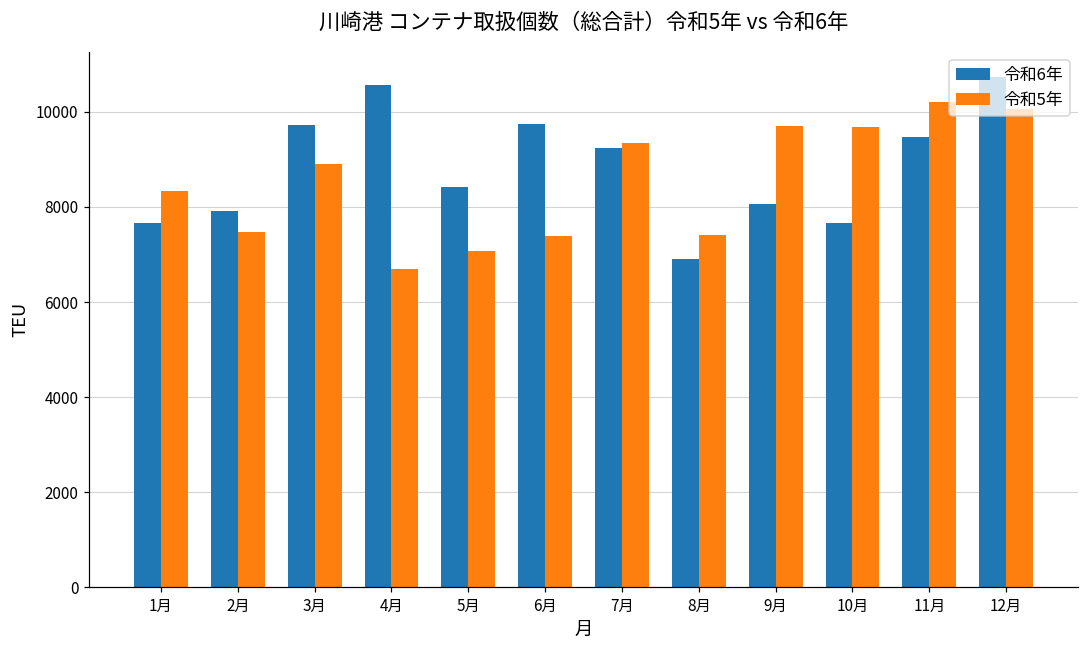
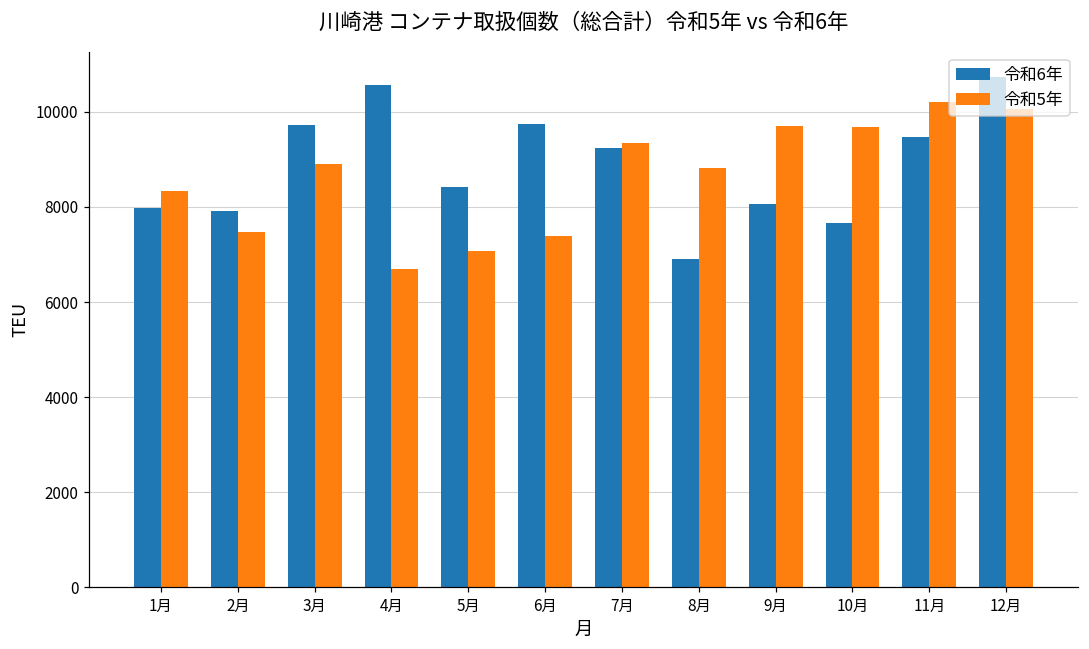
  {
    "令和6年": {
-     "1月": 7700,
+     "1月": 8000,
      "2月": 7900,
      "3月": 9700,
      "4月": 10600,
      "5月": 8400,
      "6月": 9800,
      "7月": 9200,
      "8月": 6900,
      "9月": 8100,
      "10月": 7700,
      "11月": 9500
    },
    "令和5年": {
      "1月": 8300,
      "2月": 7500,
      "3月": 8900,
      "4月": 6700,
      "5月": 7100,
      "6月": 7400,
      "7月": 9300,
-     "8月": 7400,
+     "8月": 8800,
      "9月": 9700,
      "10月": 9700,
      "11月": 10200
    }
  }
